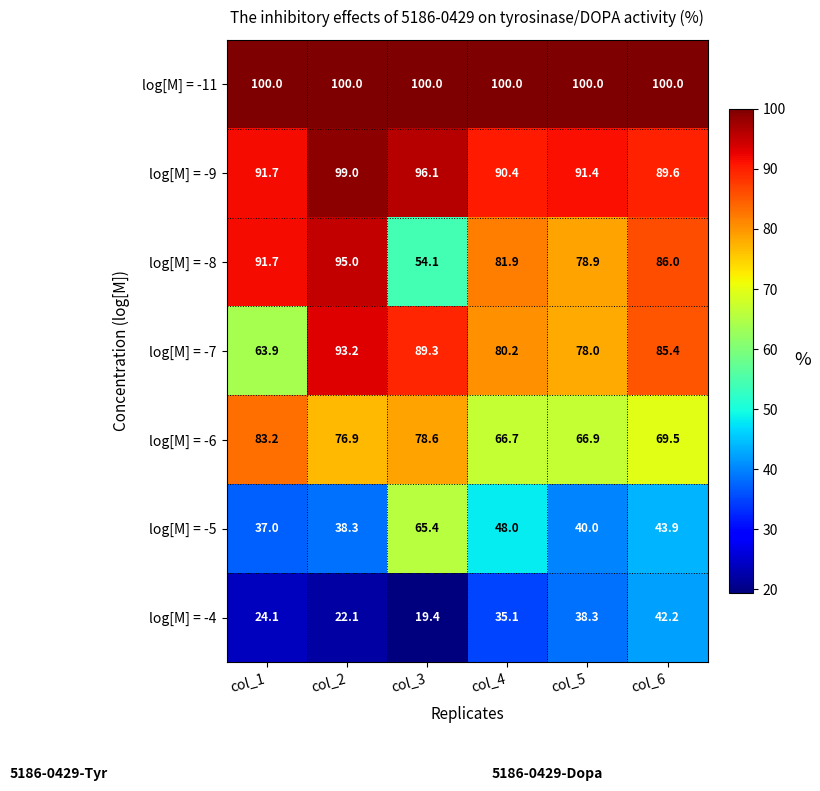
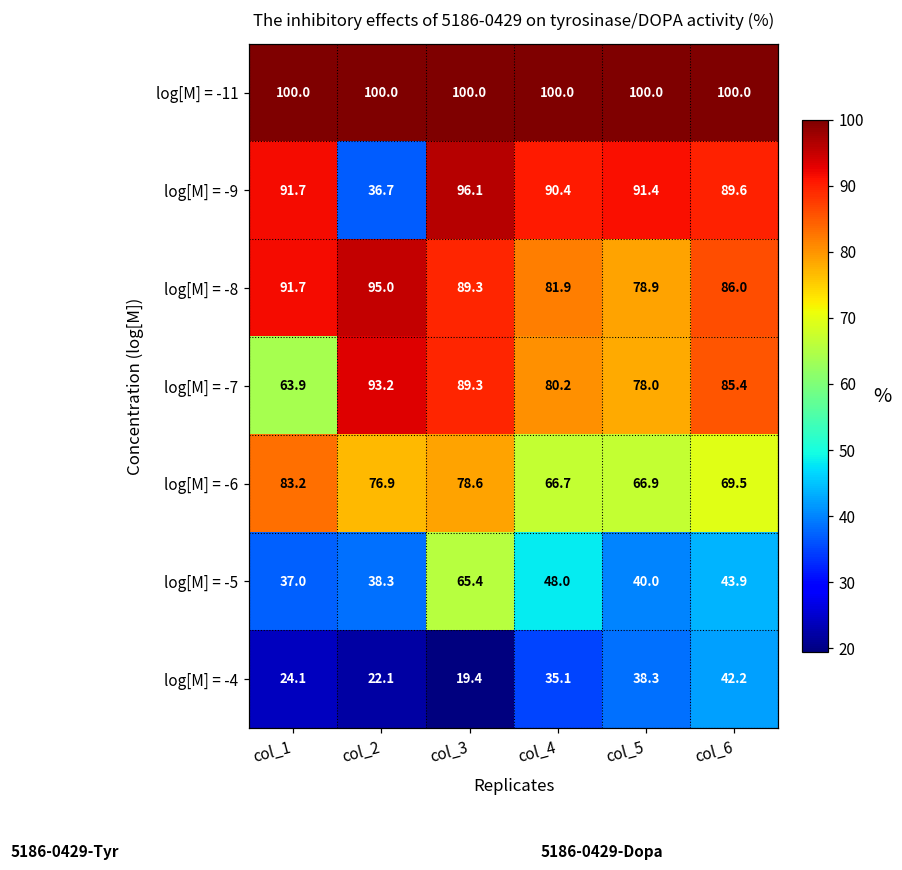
  {
    "log[M] = -11": {
      "col_1": 100.0,
      "col_2": 100.0,
      "col_3": 100.0,
      "col_4": 100.0,
      "col_5": 100.0,
      "col_6": 100.0
    },
    "log[M] = -9": {
      "col_1": 91.7,
-     "col_2": 99.0,
+     "col_2": 36.7,
      "col_3": 96.1,
      "col_4": 90.4,
      "col_5": 91.4,
      "col_6": 89.6
    },
    "log[M] = -8": {
      "col_1": 91.7,
      "col_2": 95.0,
-     "col_3": 54.1,
+     "col_3": 89.3,
      "col_4": 81.9,
      "col_5": 78.9,
      "col_6": 86.0
    },
    "log[M] = -7": {
      "col_1": 63.9,
      "col_2": 93.2,
      "col_3": 89.3,
      "col_4": 80.2,
      "col_5": 78.0,
      "col_6": 85.4
    },
    "log[M] = -6": {
      "col_1": 83.2,
      "col_2": 76.9,
      "col_3": 78.6,
      "col_4": 66.7,
      "col_5": 66.9,
      "col_6": 69.5
    },
    "log[M] = -5": {
      "col_1": 37.0,
      "col_2": 38.3,
      "col_3": 65.4,
      "col_4": 48.0,
      "col_5": 40.0,
      "col_6": 43.9
    },
    "log[M] = -4": {
      "col_1": 24.1,
      "col_2": 22.1,
      "col_3": 19.4,
      "col_4": 35.1,
      "col_5": 38.3,
      "col_6": 42.2
    }
  }
